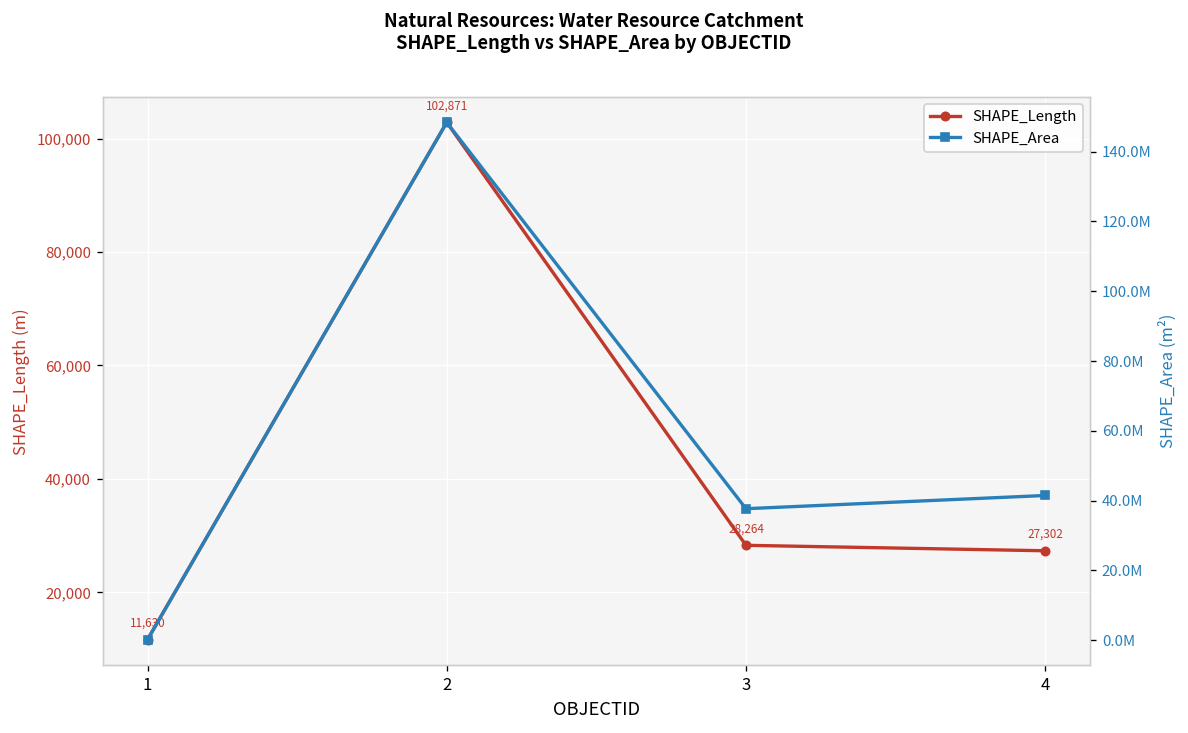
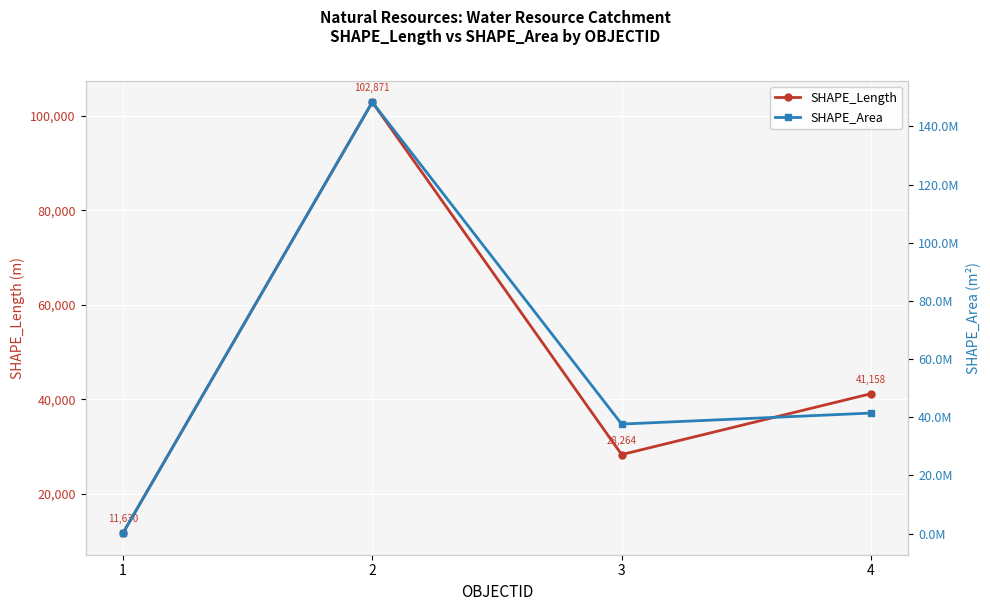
  {
    "SHAPE_Length": {
      "1": "11,630",
      "2": "102,871",
      "3": "28,264",
-     "4": "27,302"
+     "4": "41,158"
    }
  }
